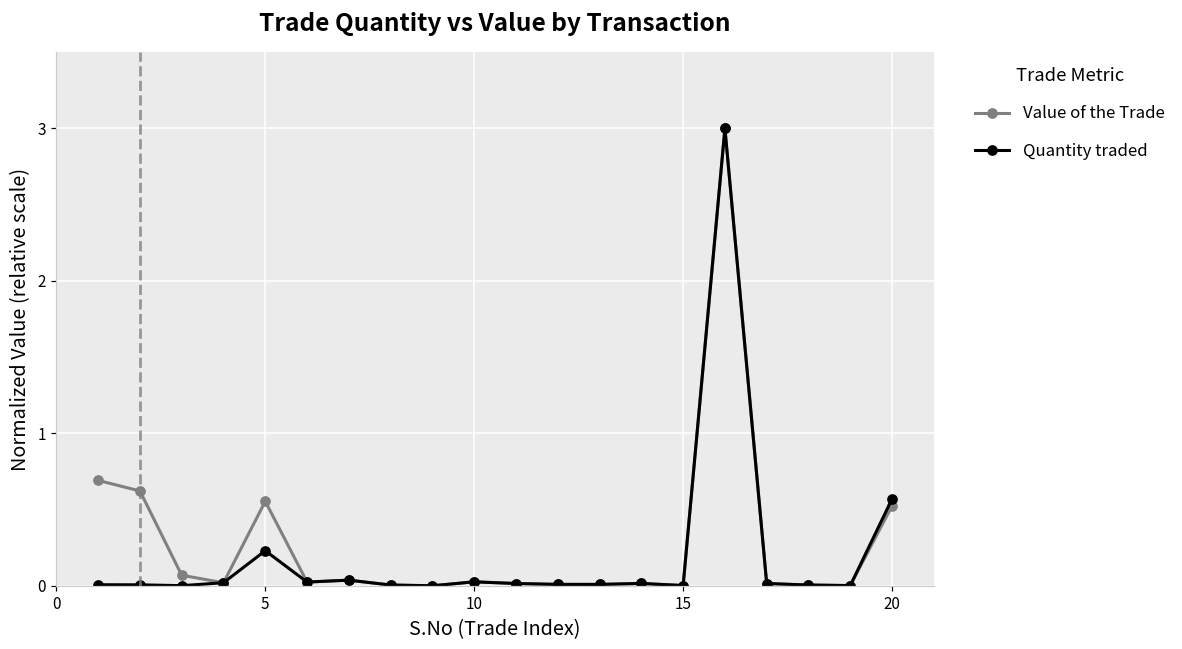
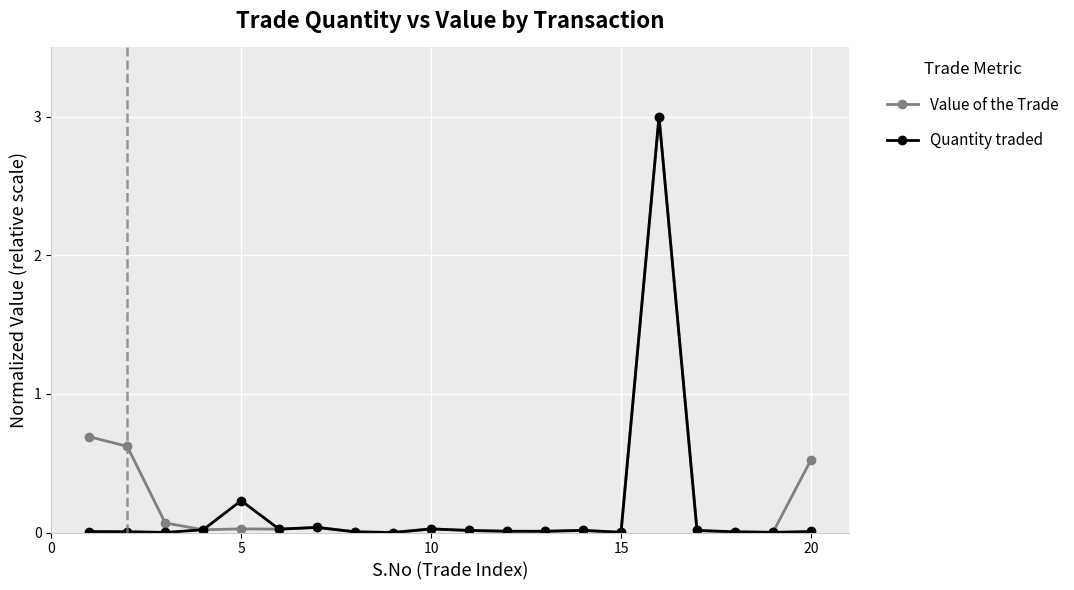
  {
    "Value of the Trade": {
-     "5": 0.55,
+     "5": 0.03,
      "20": 0.52
    },
    "Quantity traded": {
      "5": 0.23,
-     "20": 0.57
+     "20": 0.01
    }
  }
